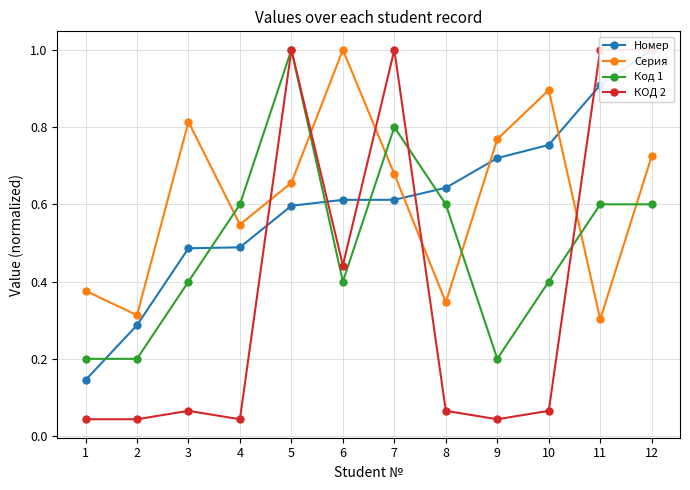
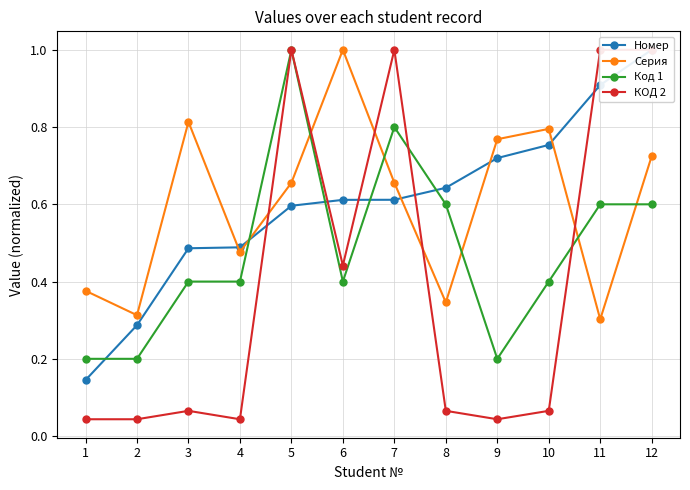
  {
    "Номер": {
      "1": 0.14,
      "2": 0.29,
      "3": 0.49,
      "4": 0.49,
      "5": 0.60,
      "6": 0.61,
      "7": 0.61,
      "8": 0.64,
      "9": 0.72,
      "10": 0.75
    },
    "Серия": {
      "1": 0.38,
      "2": 0.31,
      "3": 0.81,
-     "4": 0.55,
+     "4": 0.48,
      "5": 0.66,
      "6": 1.00,
-     "7": 0.68,
+     "7": 0.66,
      "8": 0.35,
      "9": 0.77,
-     "10": 0.90,
+     "10": 0.80,
      "11": 0.30,
      "12": 0.72
    },
    "Код 1": {
      "1": 0.20,
      "2": 0.20,
      "3": 0.40,
-     "4": 0.60,
+     "4": 0.40,
      "6": 0.40,
      "7": 0.80,
      "8": 0.60,
      "9": 0.20,
      "10": 0.40,
      "11": 0.60,
      "12": 0.60
    },
    "КОД 2": {
      "1": 0.04,
      "2": 0.04,
      "3": 0.07,
      "4": 0.04,
      "6": 0.44,
      "7": 1.00,
      "8": 0.07,
      "9": 0.04,
      "10": 0.07
    }
  }
